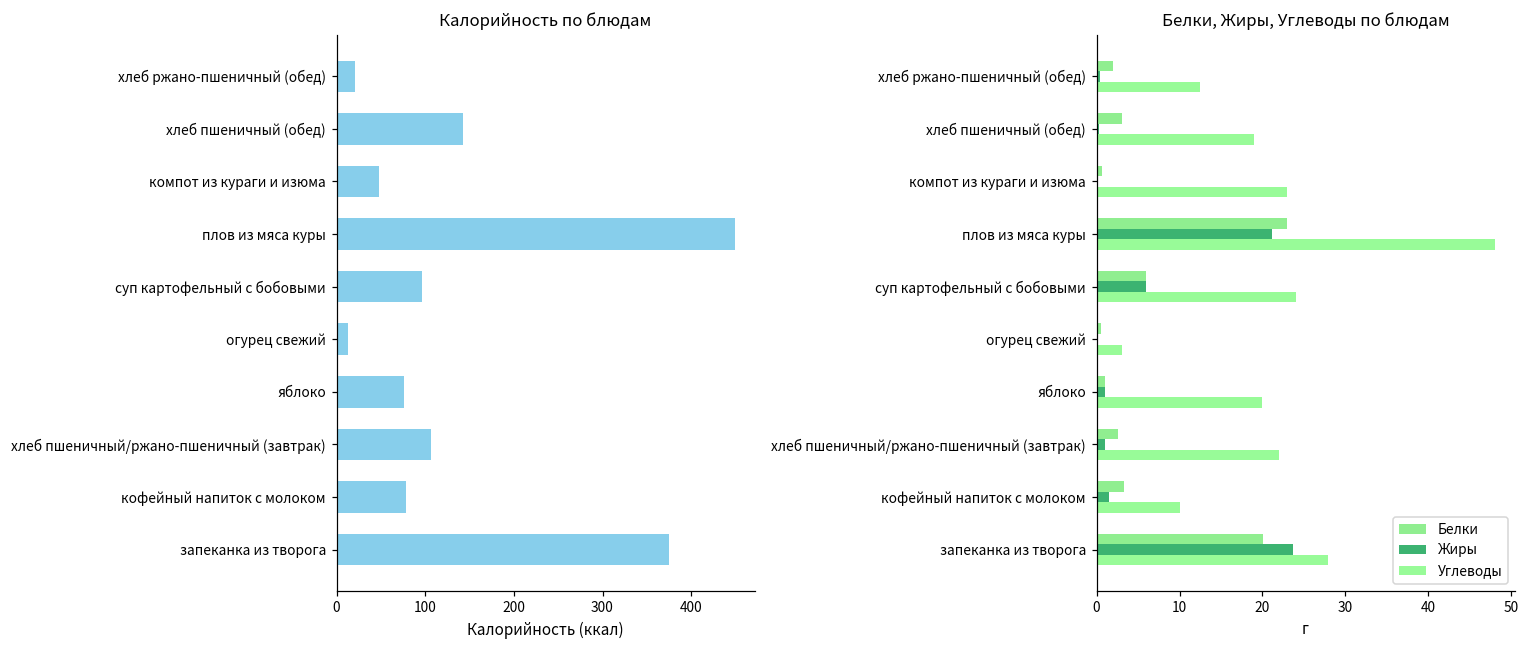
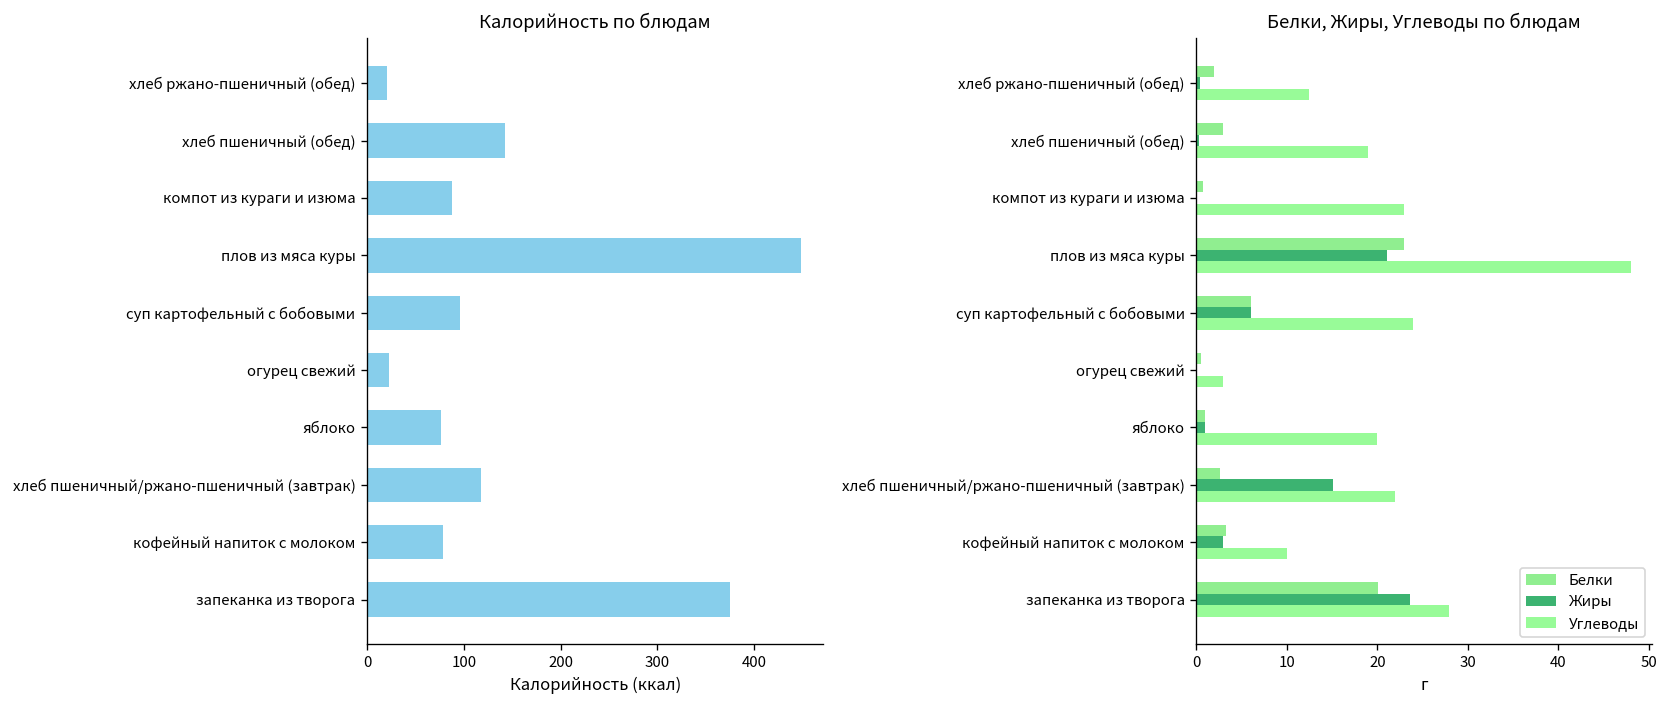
  {
    "Калорийность по блюдам": {
      "хлеб ржано-пшеничный (обед)": 20,
      "хлеб пшеничный (обед)": 140,
-     "компот из кураги и изюма": 50,
+     "компот из кураги и изюма": 90,
      "плов из мяса куры": 450,
      "суп картофельный с бобовыми": 100,
-     "огурец свежий": 10,
+     "огурец свежий": 20,
      "яблоко": 80,
-     "хлеб пшеничный/ржано-пшеничный (завтрак)": 110,
+     "хлеб пшеничный/ржано-пшеничный (завтрак)": 120,
      "кофейный напиток с молоком": 80,
      "запеканка из творога": 370
    },
    "Белки, Жиры, Углеводы по блюдам": {
      "Жиры": {
        "хлеб ржано-пшеничный (обед)": 0,
        "компот из кураги и изюма": 0,
        "плов из мяса куры": 21,
        "суп картофельный с бобовыми": 6,
        "огурец свежий": 0,
        "яблоко": 1,
-       "хлеб пшеничный/ржано-пшеничный (завтрак)": 1,
-       "кофейный напиток с молоком": 2,
+       "хлеб пшеничный/ржано-пшеничный (завтрак)": 15,
+       "кофейный напиток с молоком": 3,
        "запеканка из творога": 24
      }
    }
  }
